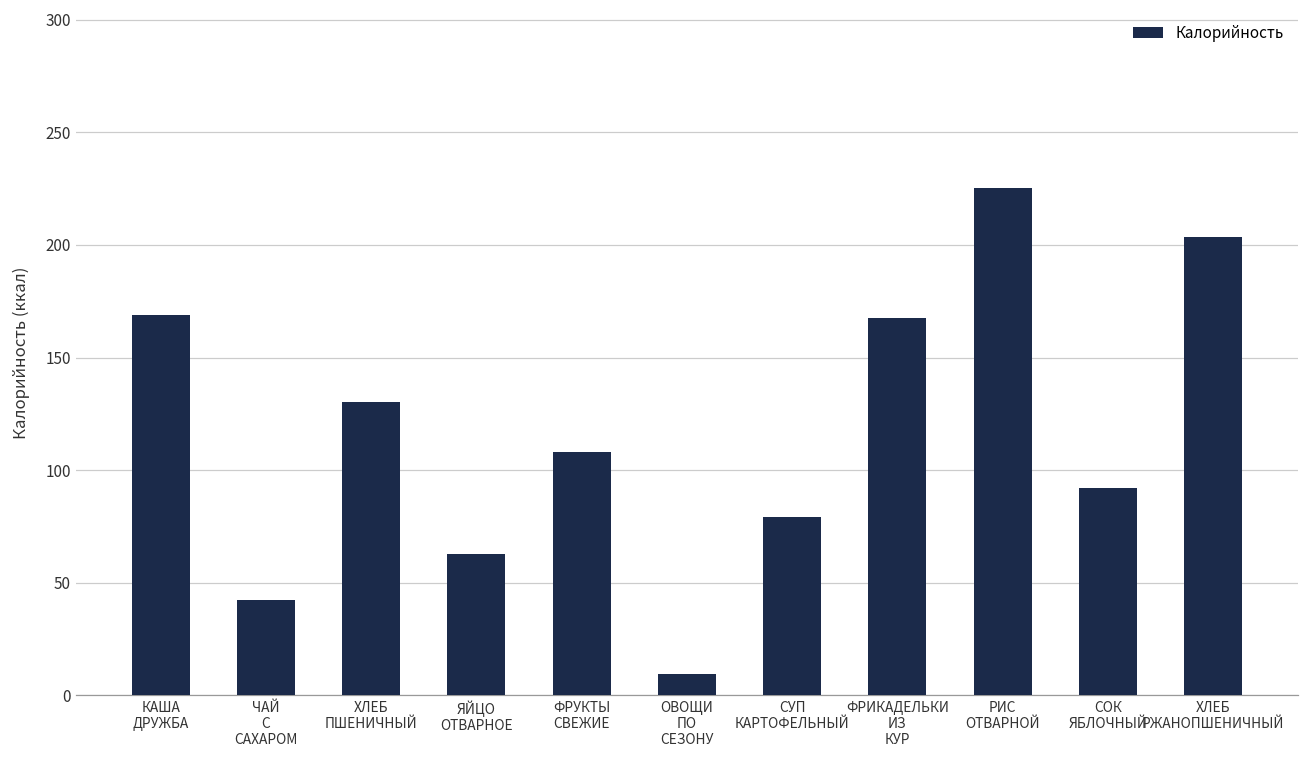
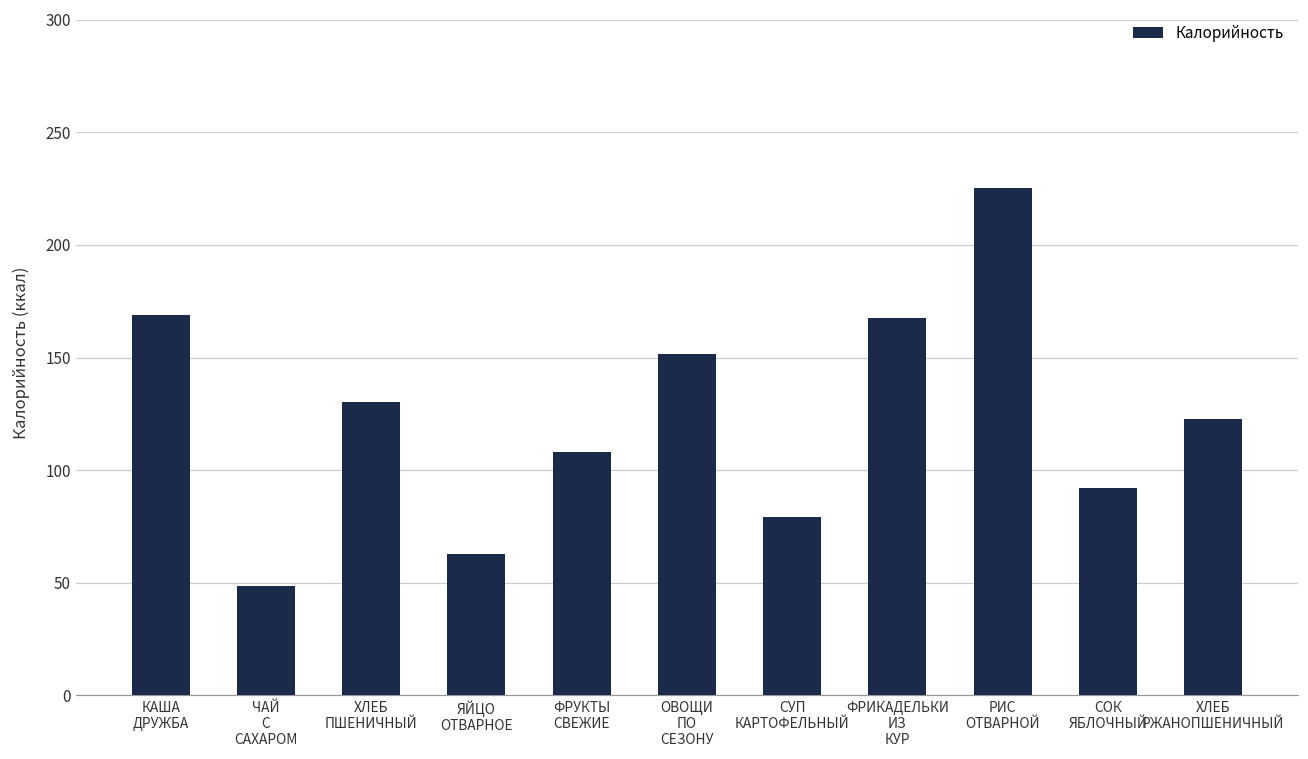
  {
    "КАША ДРУЖБА": 169,
-   "ЧАЙ С САХАРОМ": 43,
+   "ЧАЙ С САХАРОМ": 49,
    "ХЛЕБ ПШЕНИЧНЫЙ": 130,
    "ЯЙЦО ОТВАРНОЕ": 63,
    "ФРУКТЫ СВЕЖИЕ": 108,
-   "ОВОЩИ ПО СЕЗОНУ": 10,
+   "ОВОЩИ ПО СЕЗОНУ": 152,
    "СУП КАРТОФЕЛЬНЫЙ": 79,
    "ФРИКАДЕЛЬКИ ИЗ КУР": 168,
    "РИС ОТВАРНОЙ": 225,
    "СОК ЯБЛОЧНЫЙ": 92,
-   "ХЛЕБ РЖАНОПШЕНИЧНЫЙ": 203
+   "ХЛЕБ РЖАНОПШЕНИЧНЫЙ": 123
  }
